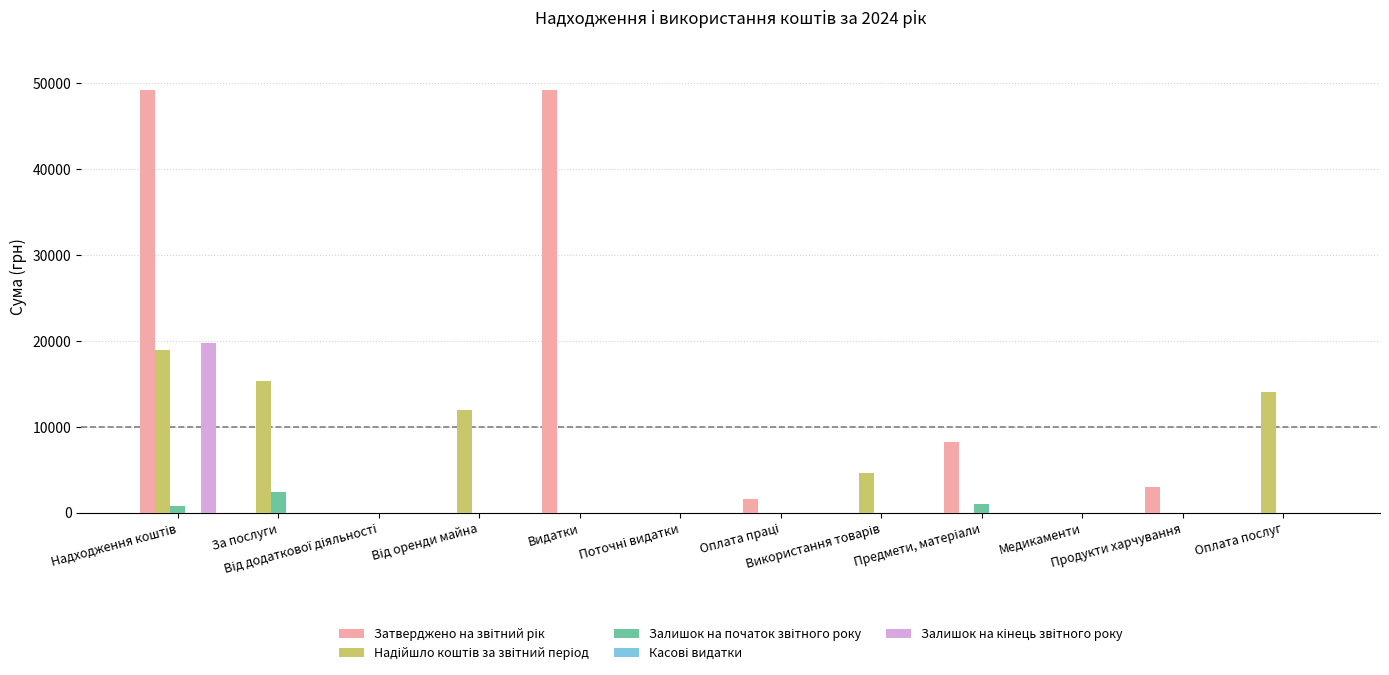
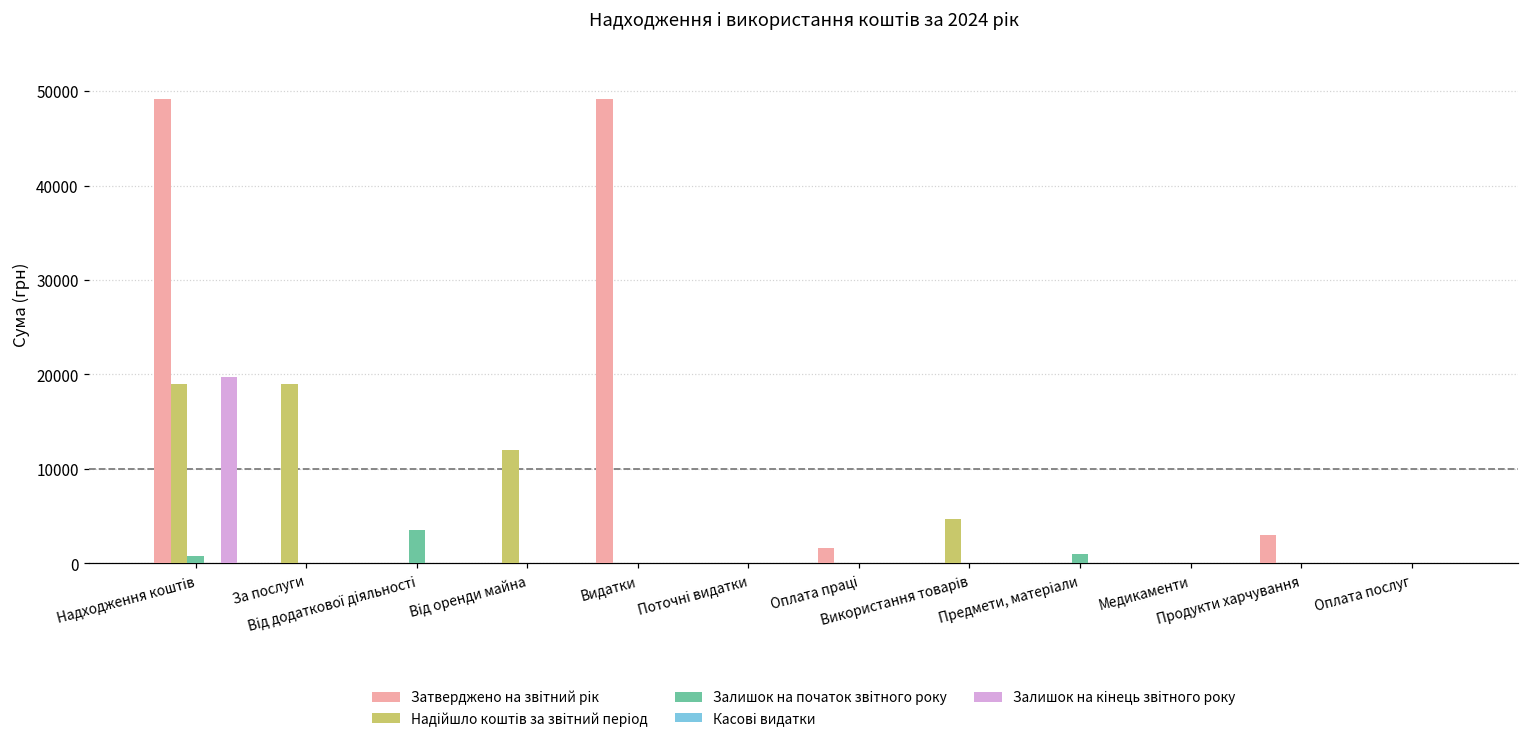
  {
    "Затверджено на звітний рік": {
      "Надходження коштів": 49000,
      "За послуги": 0,
      "Від додаткової діяльності": 0,
      "Від оренди майна": 0,
      "Видатки": 49000,
      "Поточні видатки": 0,
      "Оплата праці": 2000,
      "Використання товарів": 0,
-     "Предмети, матеріали": 8000,
+     "Предмети, матеріали": 0,
      "Медикаменти": 0,
      "Продукти харчування": 3000,
      "Оплата послуг": 0
    },
    "Надійшло коштів за звітний період": {
      "Надходження коштів": 19000,
-     "За послуги": 15000,
+     "За послуги": 19000,
      "Від додаткової діяльності": 0,
      "Від оренди майна": 12000,
      "Видатки": 0,
      "Поточні видатки": 0,
      "Оплата праці": 0,
      "Використання товарів": 5000,
      "Предмети, матеріали": 0,
      "Медикаменти": 0,
      "Продукти харчування": 0,
-     "Оплата послуг": 14000
+     "Оплата послуг": 0
    },
    "Залишок на початок звітного року": {
      "Надходження коштів": 1000,
-     "За послуги": 2000,
-     "Від додаткової діяльності": 0,
+     "За послуги": 0,
+     "Від додаткової діяльності": 4000,
      "Від оренди майна": 0,
      "Видатки": 0,
      "Поточні видатки": 0,
      "Оплата праці": 0,
      "Використання товарів": 0,
      "Предмети, матеріали": 1000,
      "Медикаменти": 0,
      "Продукти харчування": 0,
      "Оплата послуг": 0
    },
    "Касові видатки": {
      "Надходження коштів": 0,
      "За послуги": 0,
      "Від додаткової діяльності": 0,
      "Від оренди майна": 0,
      "Видатки": 0,
      "Поточні видатки": 0,
      "Оплата праці": 0,
      "Використання товарів": 0,
      "Предмети, матеріали": 0,
      "Медикаменти": 0,
      "Продукти харчування": 0,
      "Оплата послуг": 0
    },
    "Залишок на кінець звітного року": {
      "Надходження коштів": 20000,
      "За послуги": 0,
      "Від додаткової діяльності": 0,
      "Від оренди майна": 0,
      "Видатки": 0,
      "Поточні видатки": 0,
      "Оплата праці": 0,
      "Використання товарів": 0,
      "Предмети, матеріали": 0,
      "Медикаменти": 0,
      "Продукти харчування": 0,
      "Оплата послуг": 0
    }
  }
